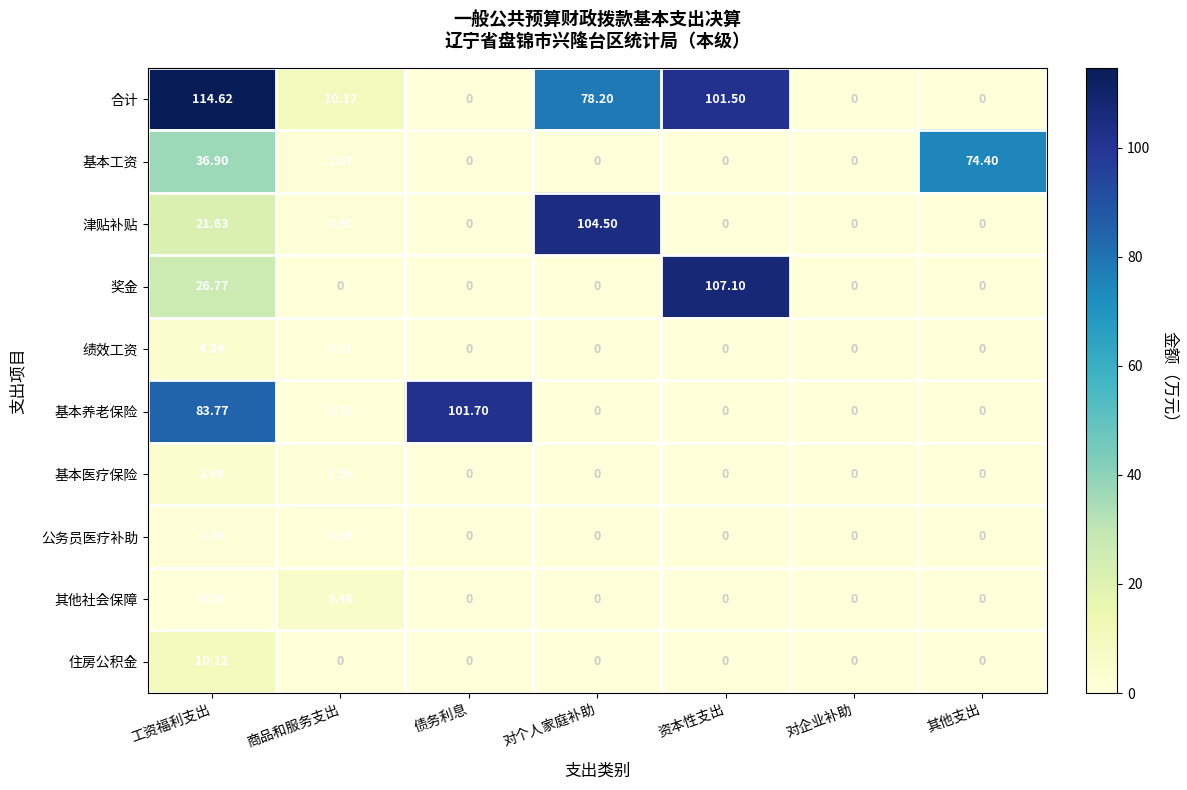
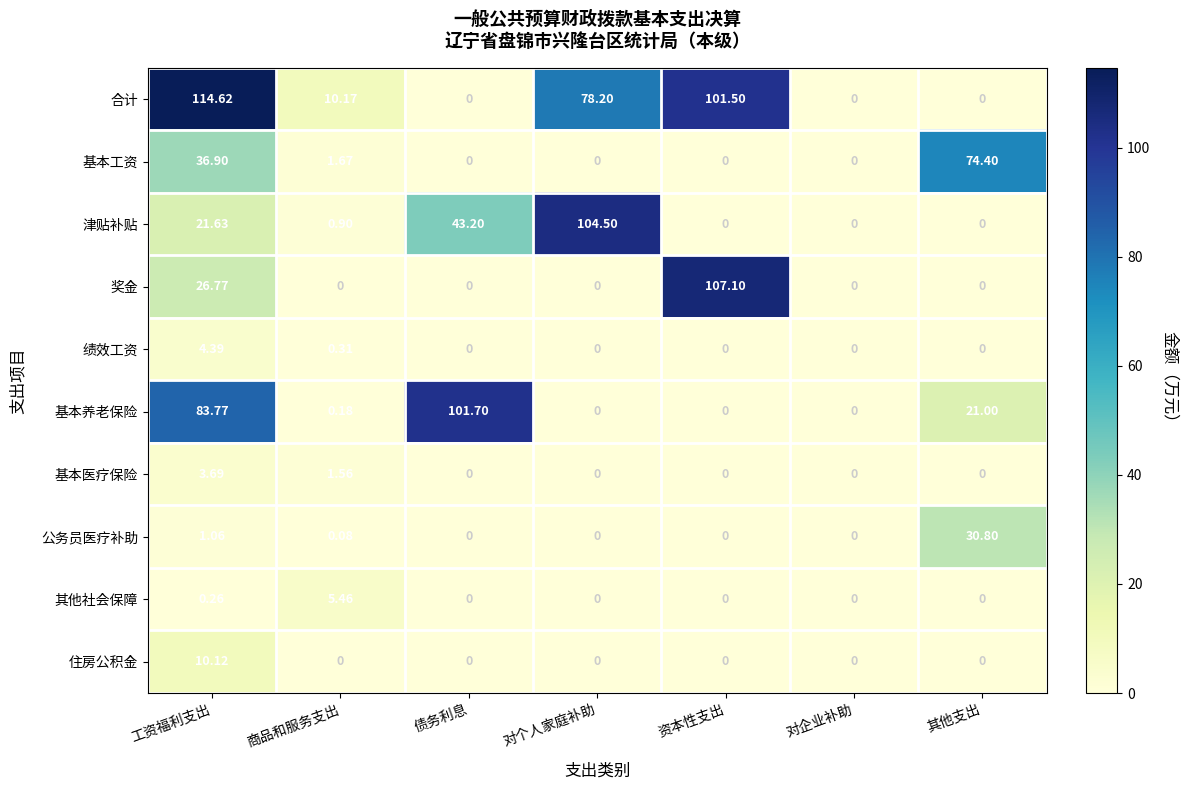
  {
    "合计": {
      "工资福利支出": 114.62,
      "商品和服务支出": 10.17,
      "债务利息": 0,
      "对个人家庭补助": 78.20,
      "资本性支出": 101.50,
      "对企业补助": 0,
      "其他支出": 0
    },
    "基本工资": {
      "工资福利支出": 36.90,
      "债务利息": 0,
      "对个人家庭补助": 0,
      "资本性支出": 0,
      "对企业补助": 0,
      "其他支出": 74.40
    },
    "津贴补贴": {
      "工资福利支出": 21.63,
-     "债务利息": 0,
+     "债务利息": 43.20,
      "对个人家庭补助": 104.50,
      "资本性支出": 0,
      "对企业补助": 0,
      "其他支出": 0
    },
    "奖金": {
      "工资福利支出": 26.77,
      "商品和服务支出": 0,
      "债务利息": 0,
      "对个人家庭补助": 0,
      "资本性支出": 107.10,
      "对企业补助": 0,
      "其他支出": 0
    },
    "绩效工资": {
      "工资福利支出": 4.39,
      "债务利息": 0,
      "对个人家庭补助": 0,
      "资本性支出": 0,
      "对企业补助": 0,
      "其他支出": 0
    },
    "基本养老保险": {
      "工资福利支出": 83.77,
      "债务利息": 101.70,
      "对个人家庭补助": 0,
      "资本性支出": 0,
      "对企业补助": 0,
-     "其他支出": 0
+     "其他支出": 21.00
    },
    "基本医疗保险": {
      "工资福利支出": 3.69,
      "债务利息": 0,
      "对个人家庭补助": 0,
      "资本性支出": 0,
      "对企业补助": 0,
      "其他支出": 0
    },
    "公务员医疗补助": {
      "债务利息": 0,
      "对个人家庭补助": 0,
      "资本性支出": 0,
      "对企业补助": 0,
-     "其他支出": 0
+     "其他支出": 30.80
    },
    "其他社会保障": {
      "商品和服务支出": 5.46,
      "债务利息": 0,
      "对个人家庭补助": 0,
      "资本性支出": 0,
      "对企业补助": 0,
      "其他支出": 0
    },
    "住房公积金": {
      "工资福利支出": 10.12,
      "商品和服务支出": 0,
      "债务利息": 0,
      "对个人家庭补助": 0,
      "资本性支出": 0,
      "对企业补助": 0,
      "其他支出": 0
    }
  }
